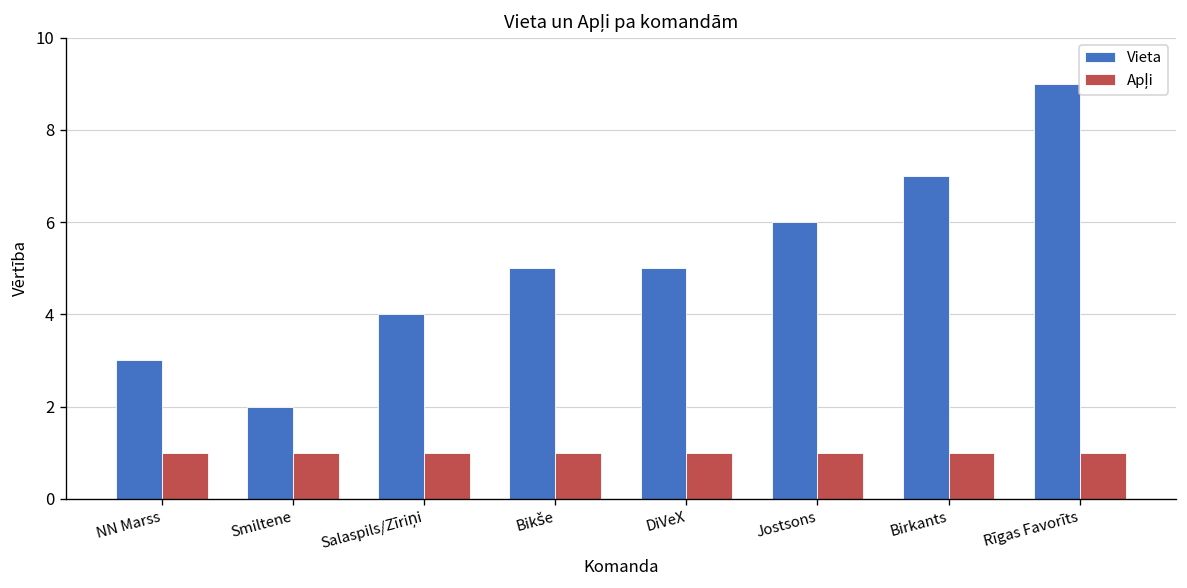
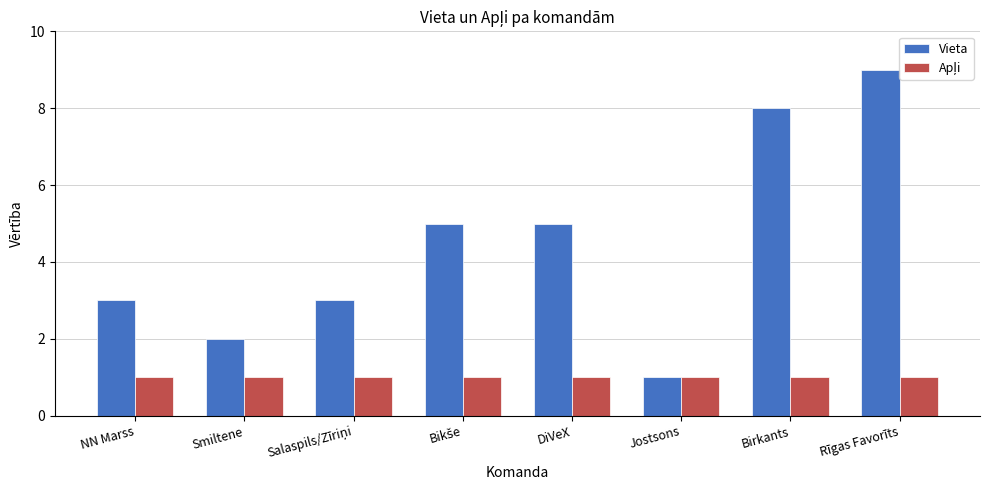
  {
    "Vieta": {
      "NN Marss": 3,
      "Smiltene": 2,
-     "Salaspils/Zīriņi": 4,
+     "Salaspils/Zīriņi": 3,
      "Bikše": 5,
      "DiVeX": 5,
-     "Jostsons": 6,
-     "Birkants": 7,
+     "Jostsons": 1,
+     "Birkants": 8,
      "Rīgas Favorīts": 9
    },
    "Apļi": {
      "NN Marss": 1,
      "Smiltene": 1,
      "Salaspils/Zīriņi": 1,
      "Bikše": 1,
      "DiVeX": 1,
      "Jostsons": 1,
      "Birkants": 1,
      "Rīgas Favorīts": 1
    }
  }
